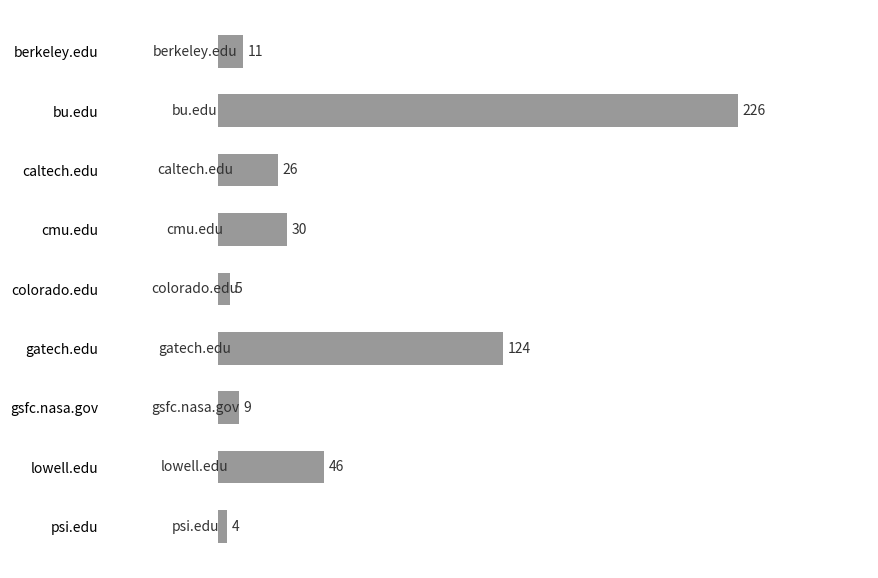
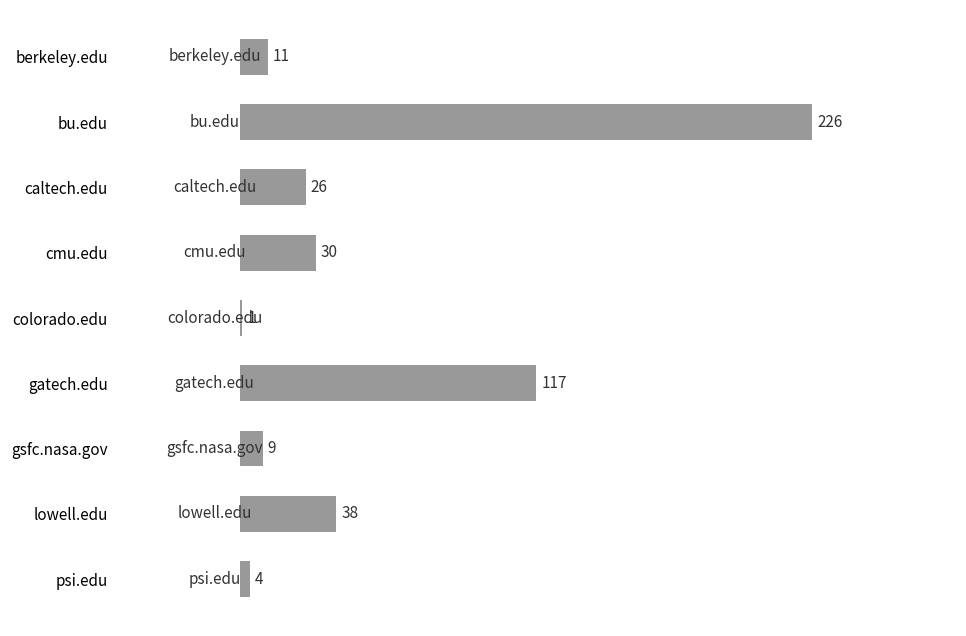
  {
    "berkeley.edu": 11,
    "bu.edu": 226,
    "caltech.edu": 26,
    "cmu.edu": 30,
-   "colorado.edu": 5,
-   "gatech.edu": 124,
+   "colorado.edu": 1,
+   "gatech.edu": 117,
    "gsfc.nasa.gov": 9,
-   "lowell.edu": 46,
+   "lowell.edu": 38,
    "psi.edu": 4
  }
